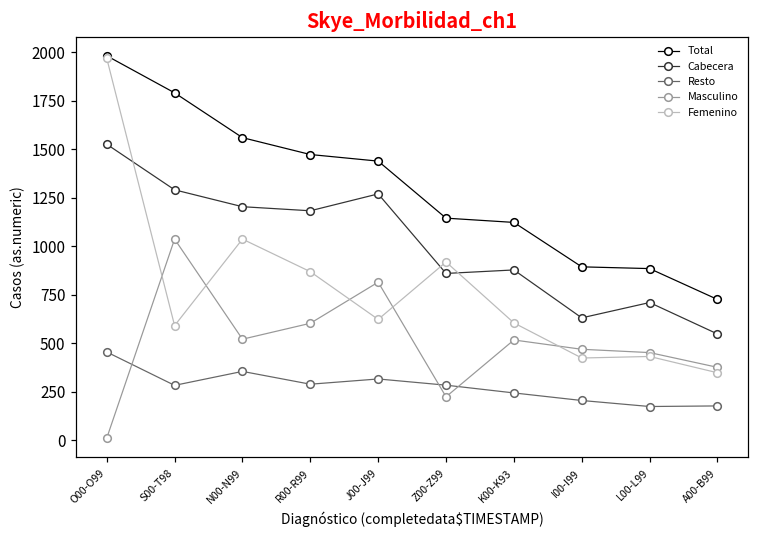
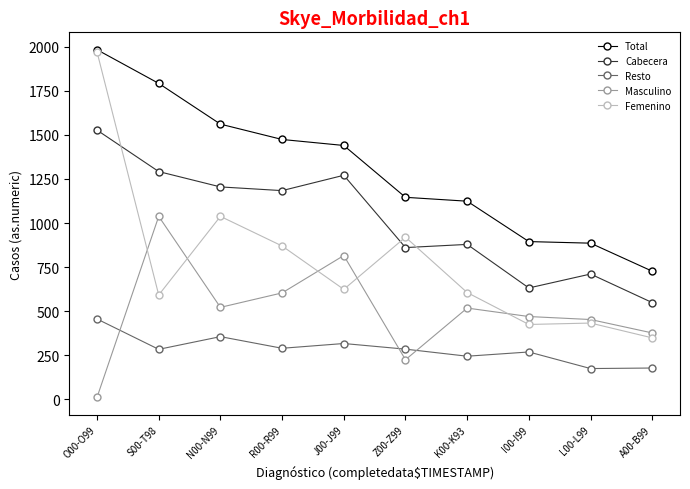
  {
    "Total": {
      "S00-T98": 1790,
      "N00-N99": 1560,
      "R00-R99": 1470,
      "J00-J99": 1440,
      "Z00-Z99": 1150,
      "K00-K93": 1120,
      "I00-I99": 900,
      "L00-L99": 890,
      "A00-B99": 730
    },
    "Cabecera": {
      "O00-O99": 1530,
      "S00-T98": 1290,
      "N00-N99": 1210,
      "R00-R99": 1180,
      "J00-J99": 1270,
      "Z00-Z99": 860,
      "K00-K93": 880,
      "I00-I99": 630,
      "L00-L99": 710,
      "A00-B99": 550
    },
    "Resto": {
      "O00-O99": 460,
      "S00-T98": 280,
      "N00-N99": 360,
      "R00-R99": 290,
      "J00-J99": 320,
      "Z00-Z99": 290,
      "K00-K93": 250,
-     "I00-I99": 210,
+     "I00-I99": 270,
      "L00-L99": 180,
      "A00-B99": 180
    }
  }
